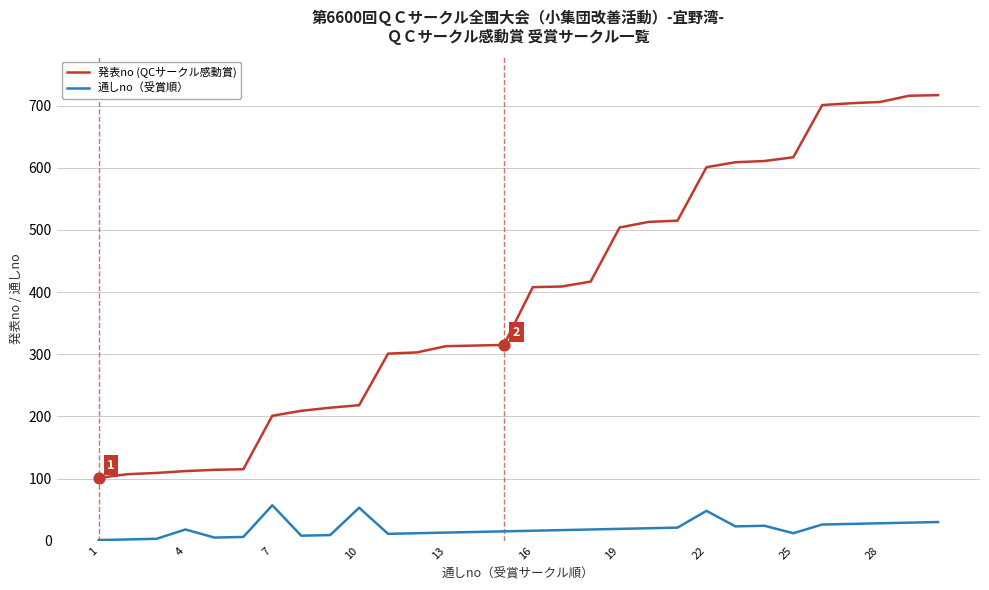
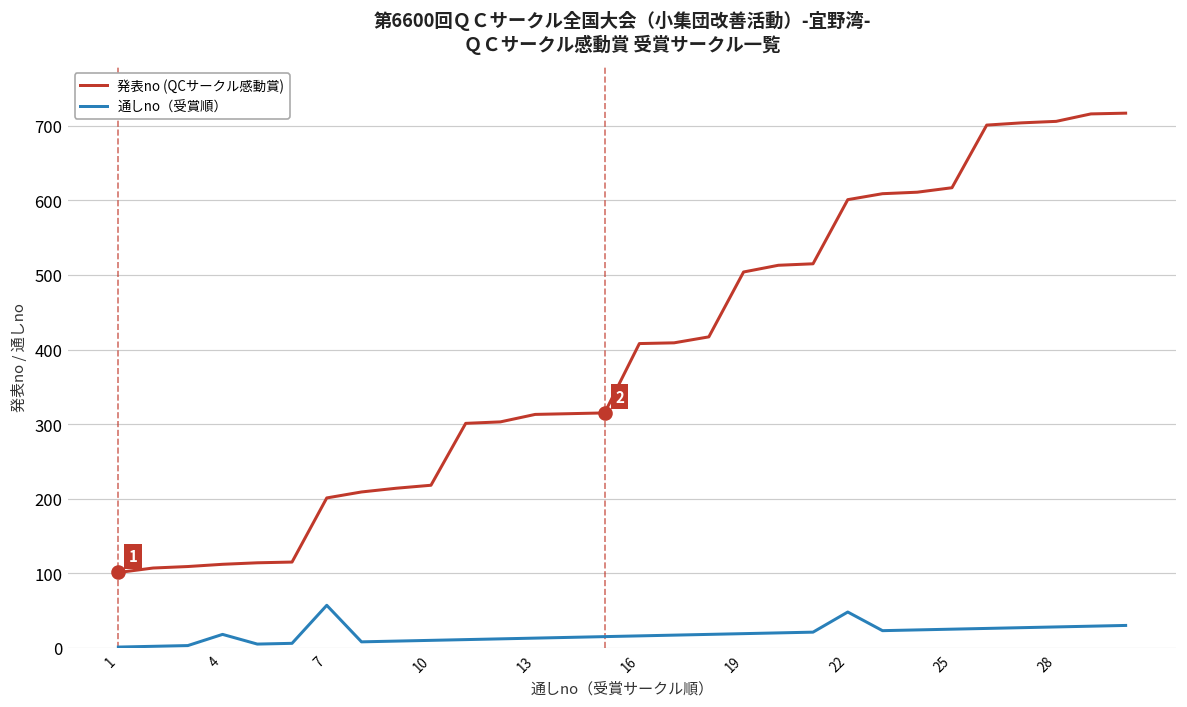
  {
    "通しno（受賞順）": {
      "1": 0,
      "4": 20,
      "7": 60,
-     "10": 50,
+     "10": 10,
      "13": 10,
      "16": 20,
      "19": 20,
      "22": 50,
-     "25": 10,
+     "25": 30,
      "28": 30
    }
  }
